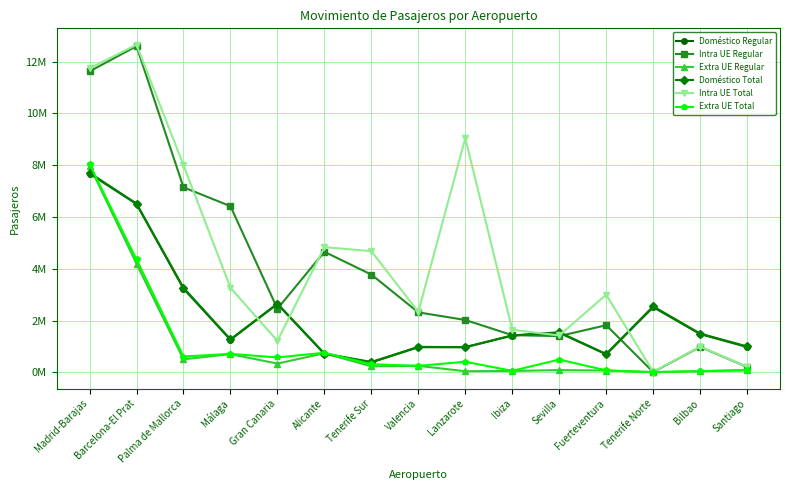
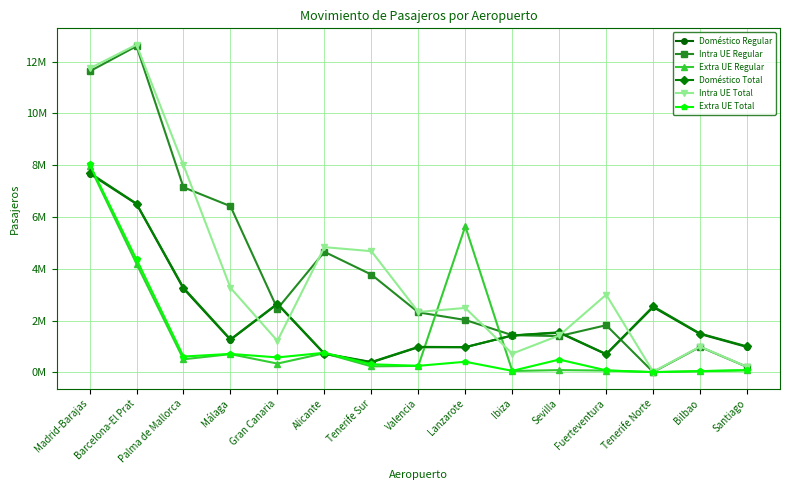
  {
    "Extra UE Regular": {
      "Barcelona-El Prat": 4200000,
      "Palma de Mallorca": 500000,
      "Gran Canaria": 300000,
-     "Lanzarote": 0,
+     "Lanzarote": 5600000,
      "Sevilla": 100000
    },
    "Intra UE Total": {
      "Madrid-Barajas": 11700000,
      "Palma de Mallorca": 8000000,
      "Málaga": 3300000,
      "Gran Canaria": 1200000,
      "Alicante": 4800000,
      "Tenerife Sur": 4700000,
-     "Lanzarote": 9000000,
-     "Ibiza": 1600000,
+     "Lanzarote": 2500000,
+     "Ibiza": 700000,
      "Fuerteventura": 3000000
    },
    "Extra UE Total": {
      "Barcelona-El Prat": 4400000,
      "Palma de Mallorca": 600000,
      "Gran Canaria": 600000,
      "Lanzarote": 400000,
      "Sevilla": 500000
    }
  }
